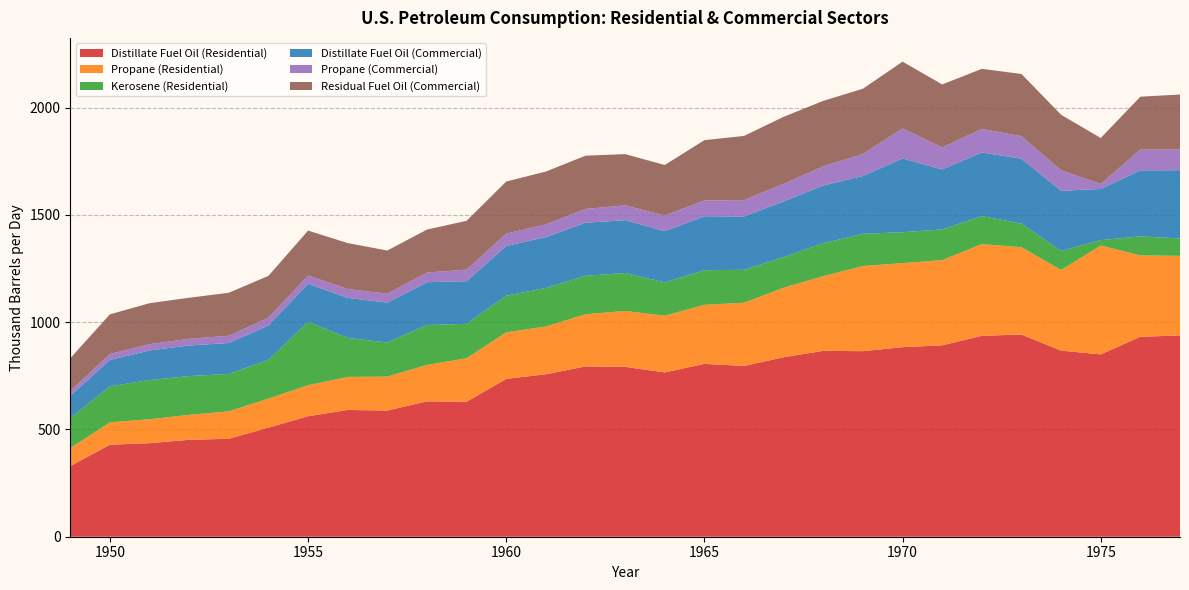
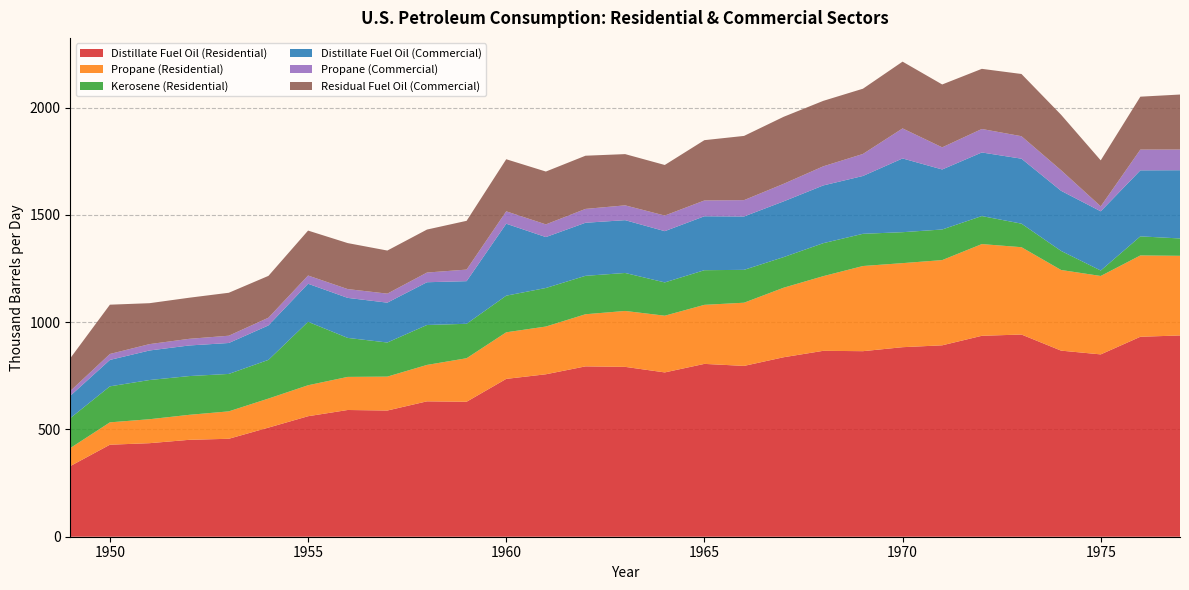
  {
    "Distillate Fuel Oil (Residential)": {
      "1950": 430,
      "1955": 560,
      "1960": 740,
      "1965": 810,
      "1970": 880,
      "1975": 850
    },
    "Propane (Residential)": {
      "1950": 100,
      "1955": 140,
      "1960": 220,
      "1965": 280,
      "1970": 390,
-     "1975": 510
+     "1975": 370
    },
    "Kerosene (Residential)": {
      "1950": 170,
      "1955": 300,
      "1960": 170,
      "1965": 160,
      "1970": 140,
      "1975": 30
    },
    "Distillate Fuel Oil (Commercial)": {
      "1950": 120,
      "1955": 180,
-     "1960": 230,
+     "1960": 340,
      "1965": 250,
      "1970": 340,
-     "1975": 240
+     "1975": 280
    },
    "Propane (Commercial)": {
      "1950": 30,
      "1955": 40,
      "1960": 60,
      "1965": 70,
      "1970": 140,
      "1975": 20
    },
    "Residual Fuel Oil (Commercial)": {
-     "1950": 180,
+     "1950": 230,
      "1955": 210,
      "1960": 240,
      "1965": 280,
      "1970": 310,
      "1975": 210
    }
  }
